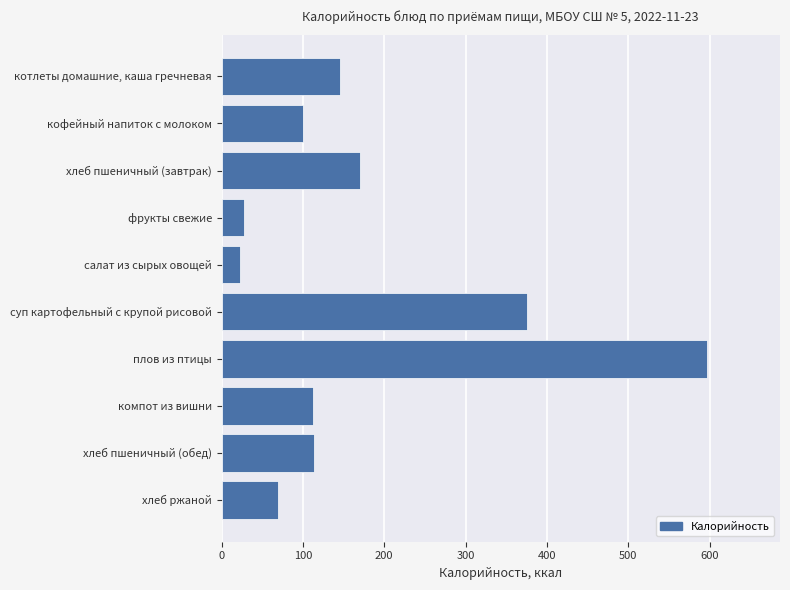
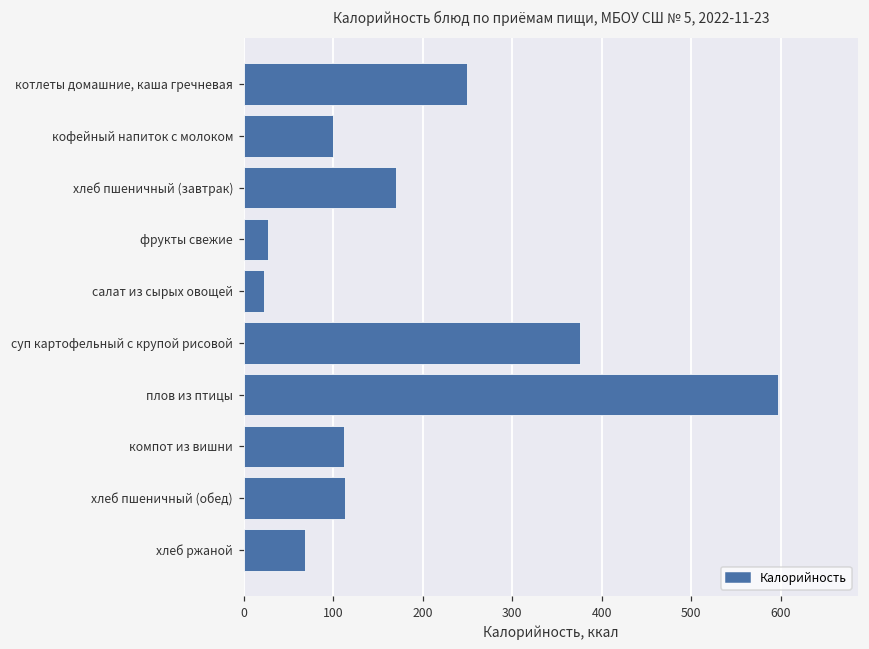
  {
-   "котлеты домашние, каша гречневая": 150,
+   "котлеты домашние, каша гречневая": 250,
    "кофейный напиток с молоком": 100,
    "хлеб пшеничный (завтрак)": 170,
    "фрукты свежие": 30,
    "салат из сырых овощей": 20,
    "суп картофельный с крупой рисовой": 380,
    "плов из птицы": 600,
    "компот из вишни": 110,
    "хлеб пшеничный (обед)": 110,
    "хлеб ржаной": 70
  }
